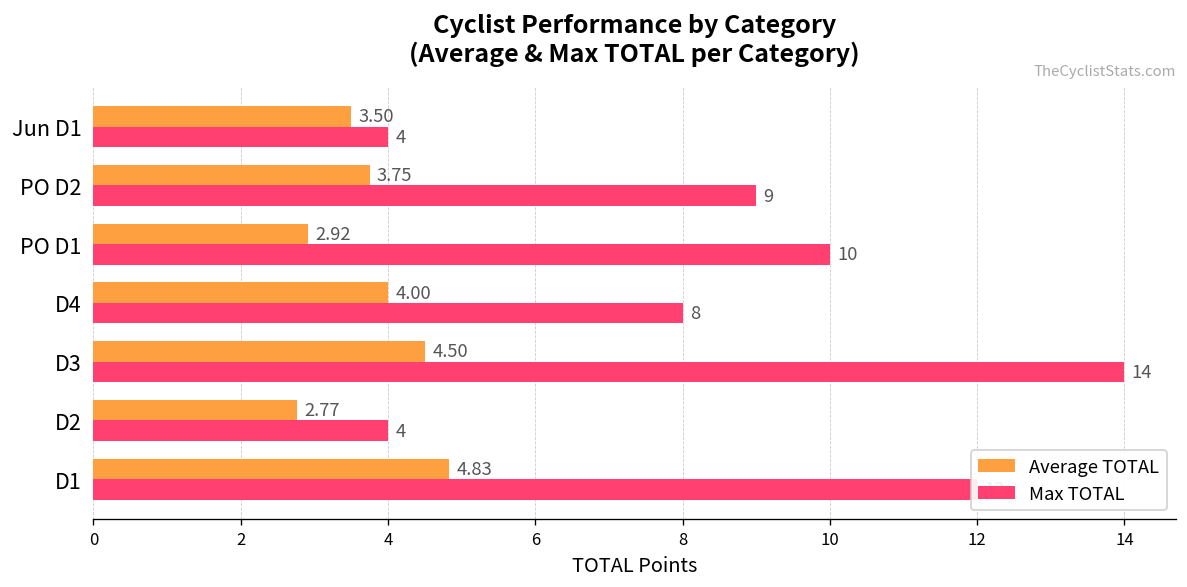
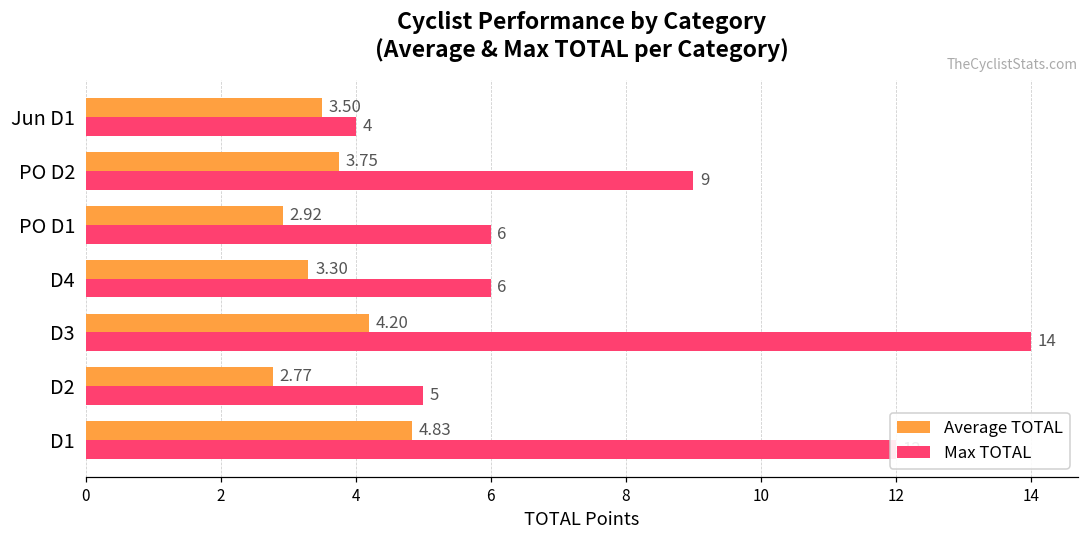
  {
    "Average TOTAL": {
      "Jun D1": 3.50,
      "PO D2": 3.75,
      "PO D1": 2.92,
-     "D4": 4.00,
-     "D3": 4.50,
+     "D4": 3.30,
+     "D3": 4.20,
      "D2": 2.77,
      "D1": 4.83
    },
    "Max TOTAL": {
      "Jun D1": 4,
      "PO D2": 9,
-     "PO D1": 10,
-     "D4": 8,
+     "PO D1": 6,
+     "D4": 6,
      "D3": 14,
-     "D2": 4
+     "D2": 5
    }
  }
